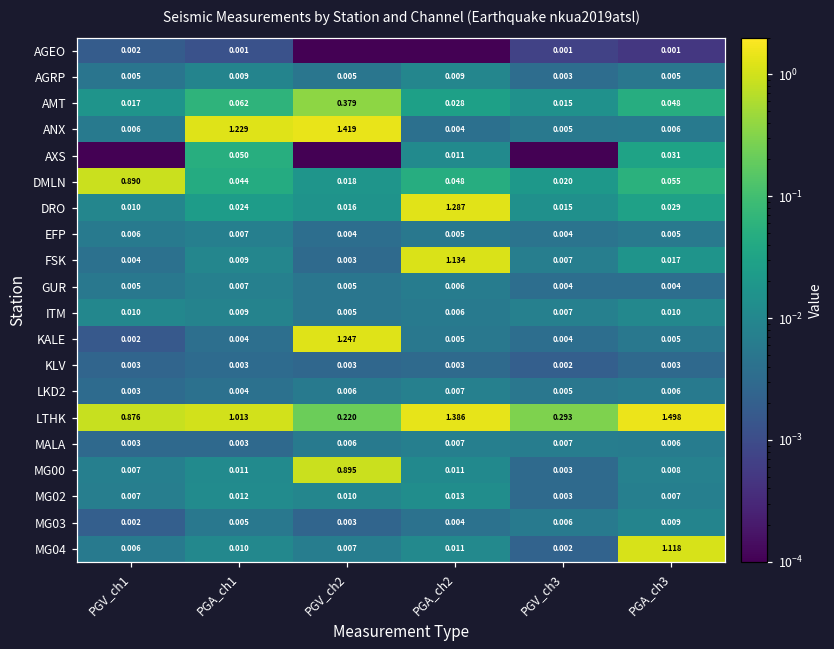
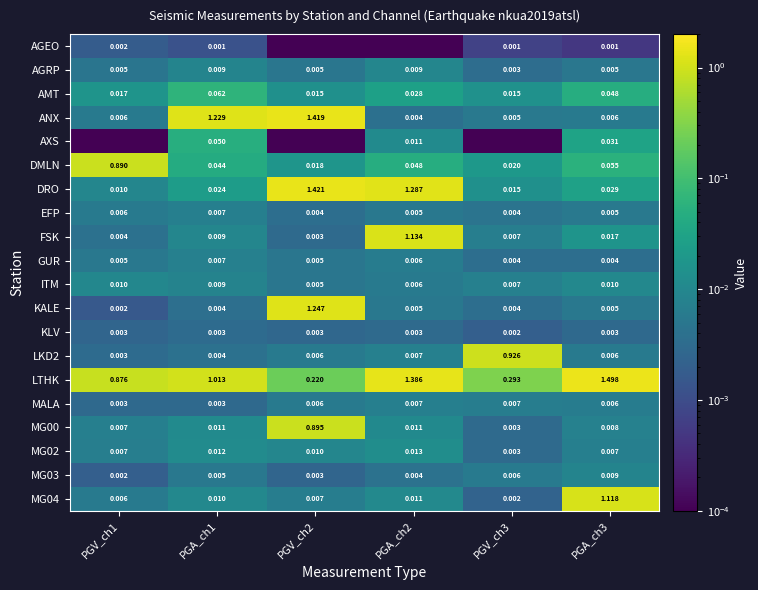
  {
    "AGEO": {
      "PGV_ch1": 0.002,
      "PGA_ch1": 0.001,
      "PGV_ch3": 0.001,
      "PGA_ch3": 0.001
    },
    "AGRP": {
      "PGV_ch1": 0.005,
      "PGA_ch1": 0.009,
      "PGV_ch2": 0.005,
      "PGA_ch2": 0.009,
      "PGV_ch3": 0.003,
      "PGA_ch3": 0.005
    },
    "AMT": {
      "PGV_ch1": 0.017,
      "PGA_ch1": 0.062,
-     "PGV_ch2": 0.379,
+     "PGV_ch2": 0.015,
      "PGA_ch2": 0.028,
      "PGV_ch3": 0.015,
      "PGA_ch3": 0.048
    },
    "ANX": {
      "PGV_ch1": 0.006,
      "PGA_ch1": 1.229,
      "PGV_ch2": 1.419,
      "PGA_ch2": 0.004,
      "PGV_ch3": 0.005,
      "PGA_ch3": 0.006
    },
    "AXS": {
      "PGA_ch1": 0.050,
      "PGA_ch2": 0.011,
      "PGA_ch3": 0.031
    },
    "DMLN": {
      "PGV_ch1": 0.890,
      "PGA_ch1": 0.044,
      "PGV_ch2": 0.018,
      "PGA_ch2": 0.048,
      "PGV_ch3": 0.020,
      "PGA_ch3": 0.055
    },
    "DRO": {
      "PGV_ch1": 0.010,
      "PGA_ch1": 0.024,
-     "PGV_ch2": 0.016,
+     "PGV_ch2": 1.421,
      "PGA_ch2": 1.287,
      "PGV_ch3": 0.015,
      "PGA_ch3": 0.029
    },
    "EFP": {
      "PGV_ch1": 0.006,
      "PGA_ch1": 0.007,
      "PGV_ch2": 0.004,
      "PGA_ch2": 0.005,
      "PGV_ch3": 0.004,
      "PGA_ch3": 0.005
    },
    "FSK": {
      "PGV_ch1": 0.004,
      "PGA_ch1": 0.009,
      "PGV_ch2": 0.003,
      "PGA_ch2": 1.134,
      "PGV_ch3": 0.007,
      "PGA_ch3": 0.017
    },
    "GUR": {
      "PGV_ch1": 0.005,
      "PGA_ch1": 0.007,
      "PGV_ch2": 0.005,
      "PGA_ch2": 0.006,
      "PGV_ch3": 0.004,
      "PGA_ch3": 0.004
    },
    "ITM": {
      "PGV_ch1": 0.010,
      "PGA_ch1": 0.009,
      "PGV_ch2": 0.005,
      "PGA_ch2": 0.006,
      "PGV_ch3": 0.007,
      "PGA_ch3": 0.010
    },
    "KALE": {
      "PGV_ch1": 0.002,
      "PGA_ch1": 0.004,
      "PGV_ch2": 1.247,
      "PGA_ch2": 0.005,
      "PGV_ch3": 0.004,
      "PGA_ch3": 0.005
    },
    "KLV": {
      "PGV_ch1": 0.003,
      "PGA_ch1": 0.003,
      "PGV_ch2": 0.003,
      "PGA_ch2": 0.003,
      "PGV_ch3": 0.002,
      "PGA_ch3": 0.003
    },
    "LKD2": {
      "PGV_ch1": 0.003,
      "PGA_ch1": 0.004,
      "PGV_ch2": 0.006,
      "PGA_ch2": 0.007,
-     "PGV_ch3": 0.005,
+     "PGV_ch3": 0.926,
      "PGA_ch3": 0.006
    },
    "LTHK": {
      "PGV_ch1": 0.876,
      "PGA_ch1": 1.013,
      "PGV_ch2": 0.220,
      "PGA_ch2": 1.386,
      "PGV_ch3": 0.293,
      "PGA_ch3": 1.498
    },
    "MALA": {
      "PGV_ch1": 0.003,
      "PGA_ch1": 0.003,
      "PGV_ch2": 0.006,
      "PGA_ch2": 0.007,
      "PGV_ch3": 0.007,
      "PGA_ch3": 0.006
    },
    "MG00": {
      "PGV_ch1": 0.007,
      "PGA_ch1": 0.011,
      "PGV_ch2": 0.895,
      "PGA_ch2": 0.011,
      "PGV_ch3": 0.003,
      "PGA_ch3": 0.008
    },
    "MG02": {
      "PGV_ch1": 0.007,
      "PGA_ch1": 0.012,
      "PGV_ch2": 0.010,
      "PGA_ch2": 0.013,
      "PGV_ch3": 0.003,
      "PGA_ch3": 0.007
    },
    "MG03": {
      "PGV_ch1": 0.002,
      "PGA_ch1": 0.005,
      "PGV_ch2": 0.003,
      "PGA_ch2": 0.004,
      "PGV_ch3": 0.006,
      "PGA_ch3": 0.009
    },
    "MG04": {
      "PGV_ch1": 0.006,
      "PGA_ch1": 0.010,
      "PGV_ch2": 0.007,
      "PGA_ch2": 0.011,
      "PGV_ch3": 0.002,
      "PGA_ch3": 1.118
    }
  }
